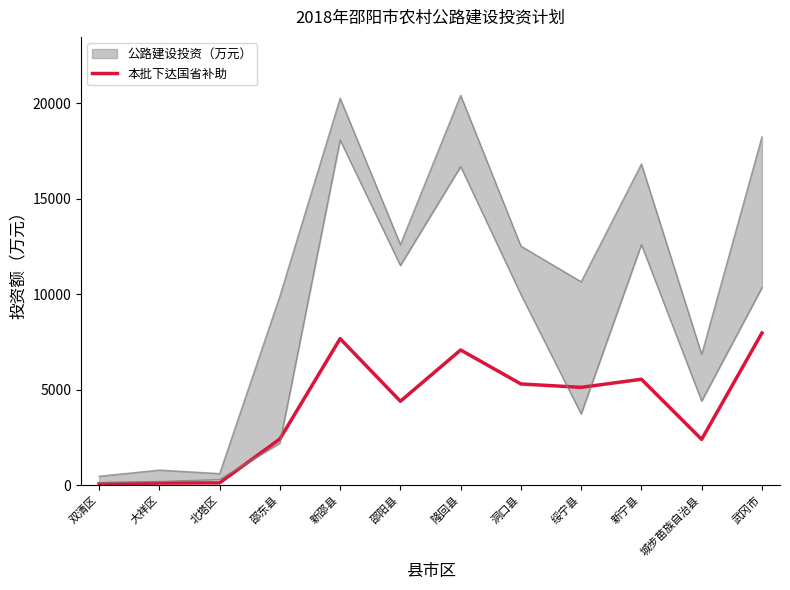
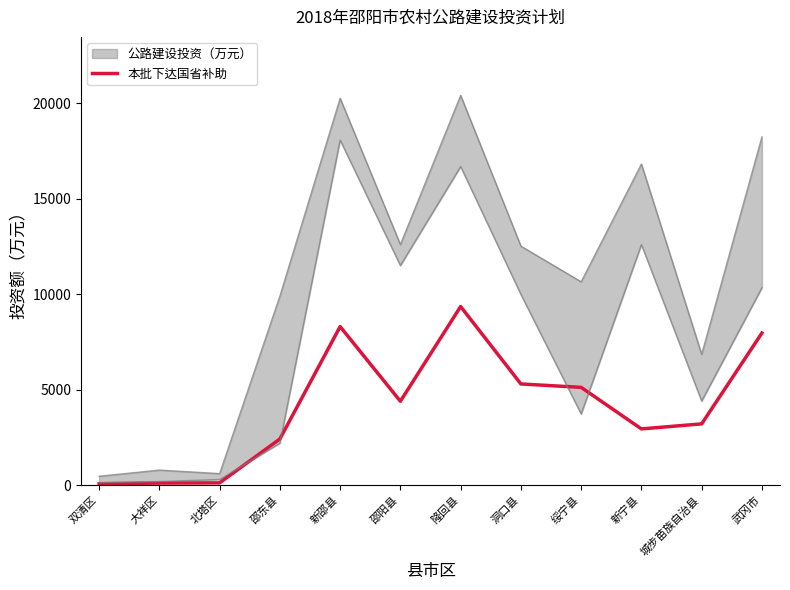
  {
    "本批下达国省补助": {
      "北塔区": 100,
      "邵东县": 2400,
-     "新邵县": 7700,
+     "新邵县": 8300,
      "邵阳县": 4400,
-     "隆回县": 7100,
+     "隆回县": 9400,
      "洞口县": 5300,
      "绥宁县": 5100,
-     "新宁县": 5500,
-     "城步苗族自治县": 2400,
+     "新宁县": 2900,
+     "城步苗族自治县": 3200,
      "武冈市": 8000
    }
  }
